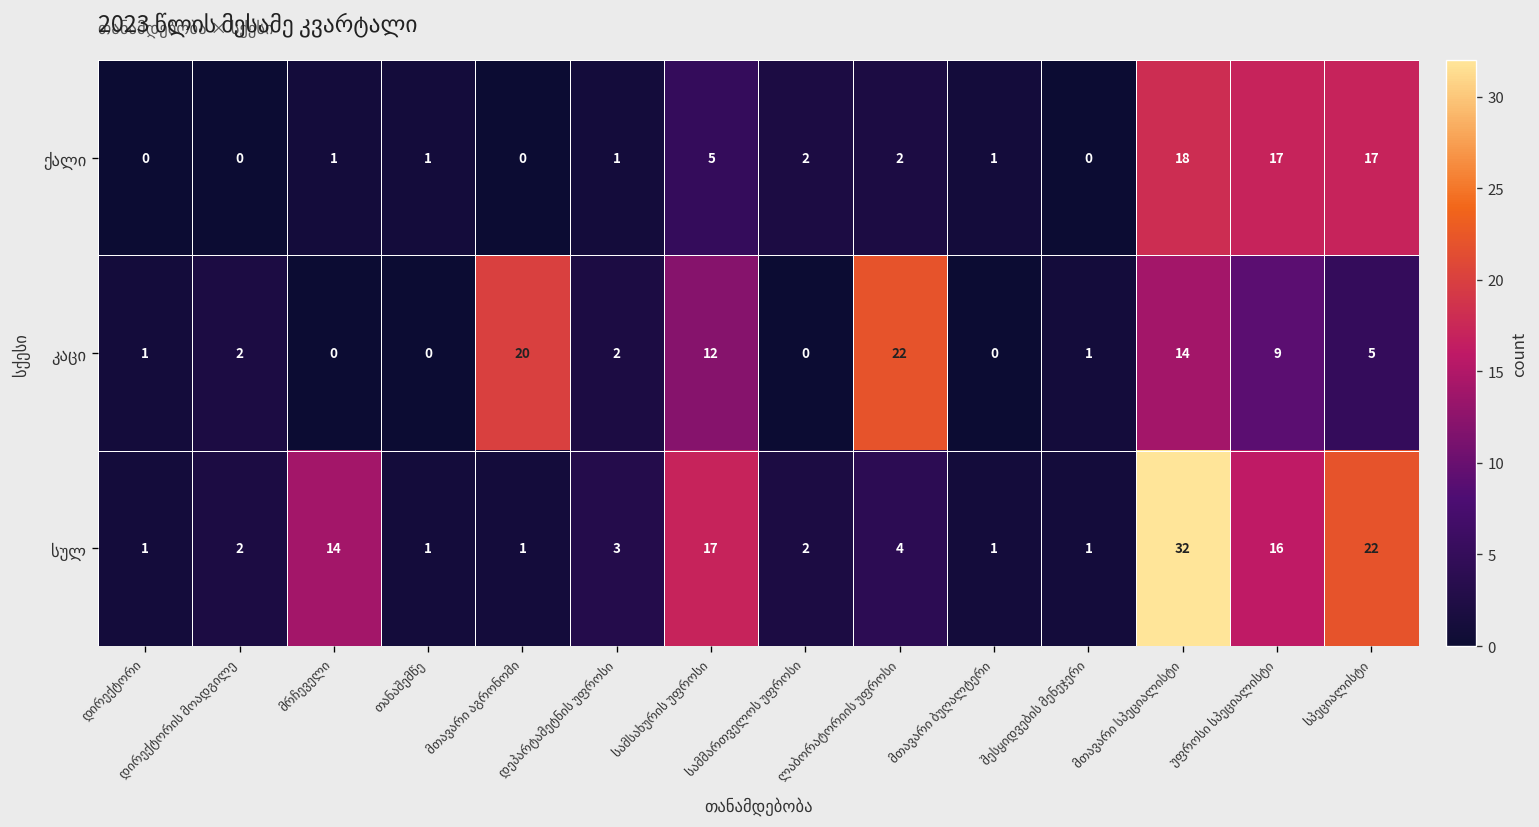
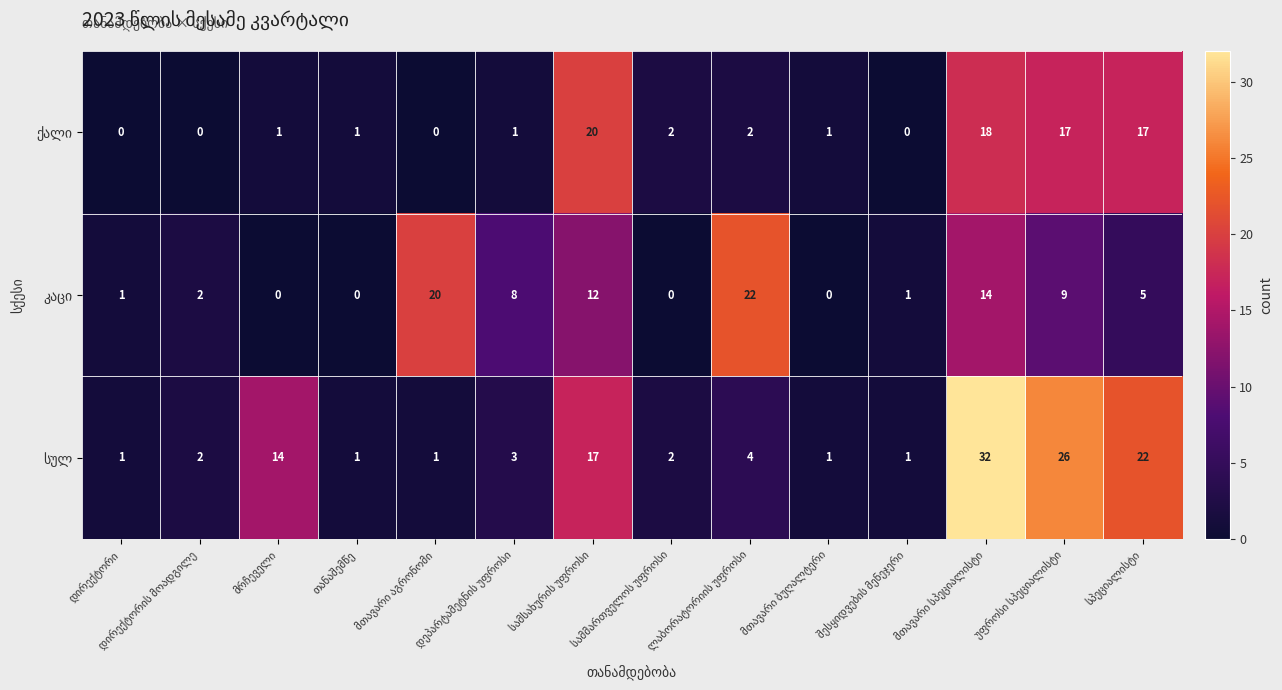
  {
    "ქალი": {
      "დირექტორი": 0,
      "დირექტორის მოადგილე": 0,
      "მრჩეველი": 1,
      "თანაშემწე": 1,
      "მთავარი აგრონომი": 0,
      "დეპარტამეტნის უფროსი": 1,
-     "სამსახურის უფროსი": 5,
+     "სამსახურის უფროსი": 20,
      "სამმართველოს უფროსი": 2,
      "ლაბორატორიის უფროსი": 2,
      "მთავარი ბუღალტერი": 1,
      "შესყიდვების მენეჯერი": 0,
      "მთავარი სპეციალისტი": 18,
      "უფროსი სპეციალისტი": 17,
      "სპეციალისტი": 17
    },
    "კაცი": {
      "დირექტორი": 1,
      "დირექტორის მოადგილე": 2,
      "მრჩეველი": 0,
      "თანაშემწე": 0,
      "მთავარი აგრონომი": 20,
-     "დეპარტამეტნის უფროსი": 2,
+     "დეპარტამეტნის უფროსი": 8,
      "სამსახურის უფროსი": 12,
      "სამმართველოს უფროსი": 0,
      "ლაბორატორიის უფროსი": 22,
      "მთავარი ბუღალტერი": 0,
      "შესყიდვების მენეჯერი": 1,
      "მთავარი სპეციალისტი": 14,
      "უფროსი სპეციალისტი": 9,
      "სპეციალისტი": 5
    },
    "სულ": {
      "დირექტორი": 1,
      "დირექტორის მოადგილე": 2,
      "მრჩეველი": 14,
      "თანაშემწე": 1,
      "მთავარი აგრონომი": 1,
      "დეპარტამეტნის უფროსი": 3,
      "სამსახურის უფროსი": 17,
      "სამმართველოს უფროსი": 2,
      "ლაბორატორიის უფროსი": 4,
      "მთავარი ბუღალტერი": 1,
      "შესყიდვების მენეჯერი": 1,
      "მთავარი სპეციალისტი": 32,
-     "უფროსი სპეციალისტი": 16,
+     "უფროსი სპეციალისტი": 26,
      "სპეციალისტი": 22
    }
  }
